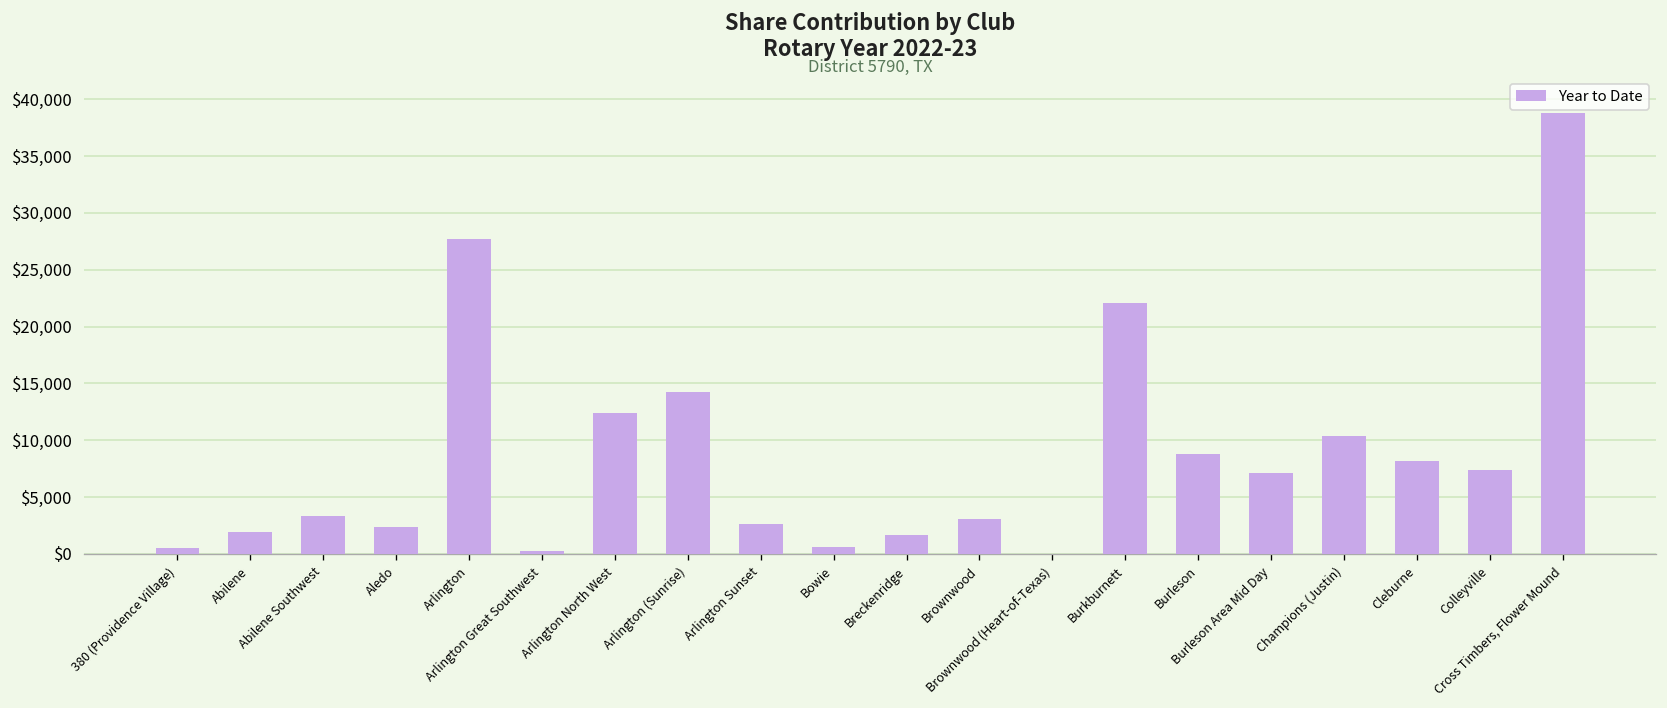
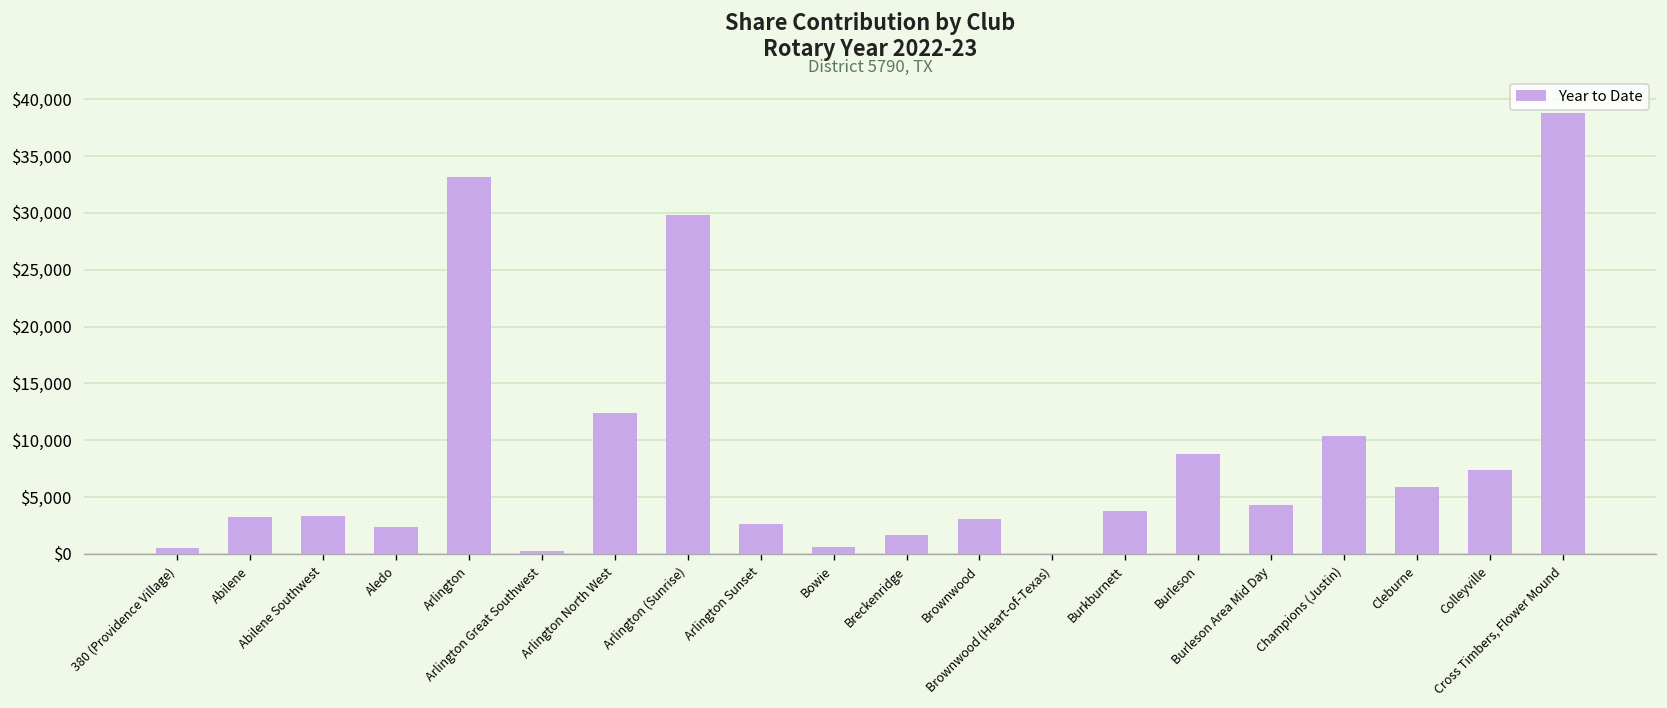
  {
    "380 (Providence Village)": "$0",
-   "Abilene": "$2,000",
+   "Abilene": "$3,000",
    "Abilene Southwest": "$3,000",
    "Aledo": "$2,000",
-   "Arlington": "$28,000",
+   "Arlington": "$33,000",
    "Arlington Great Southwest": "$0",
    "Arlington North West": "$12,000",
-   "Arlington (Sunrise)": "$14,000",
+   "Arlington (Sunrise)": "$30,000",
    "Arlington Sunset": "$3,000",
    "Bowie": "$1,000",
    "Breckenridge": "$2,000",
    "Brownwood": "$3,000",
-   "Burkburnett": "$22,000",
+   "Burkburnett": "$4,000",
    "Burleson": "$9,000",
-   "Burleson Area Mid Day": "$7,000",
+   "Burleson Area Mid Day": "$4,000",
    "Champions (Justin)": "$10,000",
-   "Cleburne": "$8,000",
+   "Cleburne": "$6,000",
    "Colleyville": "$7,000",
    "Cross Timbers, Flower Mound": "$39,000"
  }
